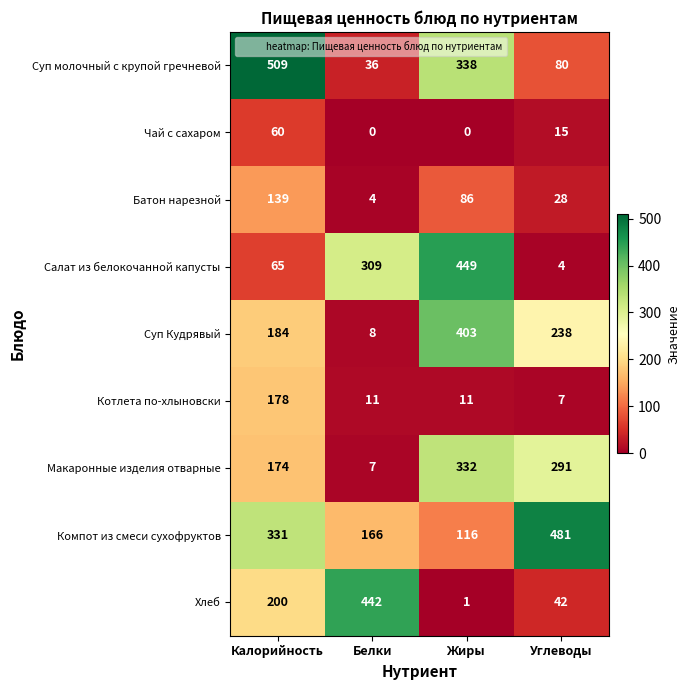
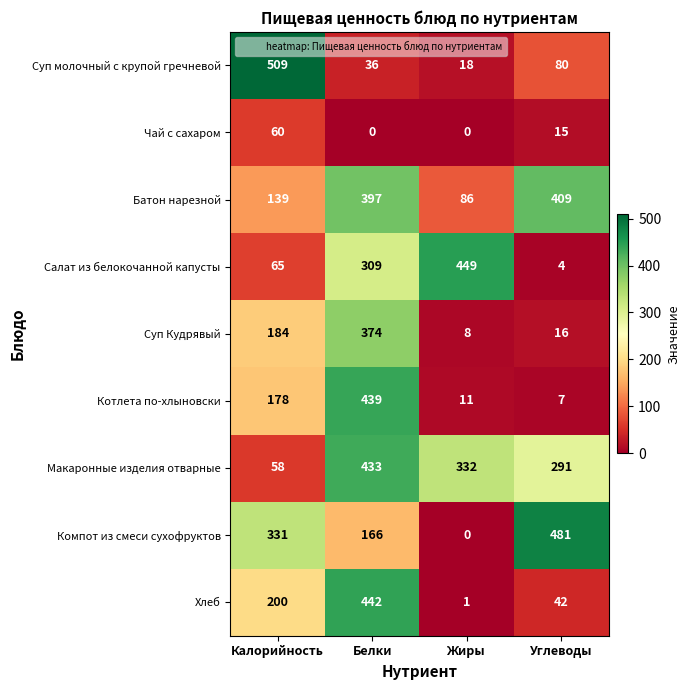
  {
    "Суп молочный с крупой гречневой": {
      "Калорийность": 509,
      "Белки": 36,
-     "Жиры": 338,
+     "Жиры": 18,
      "Углеводы": 80
    },
    "Чай с сахаром": {
      "Калорийность": 60,
      "Белки": 0,
      "Жиры": 0,
      "Углеводы": 15
    },
    "Батон нарезной": {
      "Калорийность": 139,
-     "Белки": 4,
+     "Белки": 397,
      "Жиры": 86,
-     "Углеводы": 28
+     "Углеводы": 409
    },
    "Салат из белокочанной капусты": {
      "Калорийность": 65,
      "Белки": 309,
      "Жиры": 449,
      "Углеводы": 4
    },
    "Суп Кудрявый": {
      "Калорийность": 184,
-     "Белки": 8,
-     "Жиры": 403,
-     "Углеводы": 238
+     "Белки": 374,
+     "Жиры": 8,
+     "Углеводы": 16
    },
    "Котлета по-хлыновски": {
      "Калорийность": 178,
-     "Белки": 11,
+     "Белки": 439,
      "Жиры": 11,
      "Углеводы": 7
    },
    "Макаронные изделия отварные": {
-     "Калорийность": 174,
-     "Белки": 7,
+     "Калорийность": 58,
+     "Белки": 433,
      "Жиры": 332,
      "Углеводы": 291
    },
    "Компот из смеси сухофруктов": {
      "Калорийность": 331,
      "Белки": 166,
-     "Жиры": 116,
+     "Жиры": 0,
      "Углеводы": 481
    },
    "Хлеб": {
      "Калорийность": 200,
      "Белки": 442,
      "Жиры": 1,
      "Углеводы": 42
    }
  }
